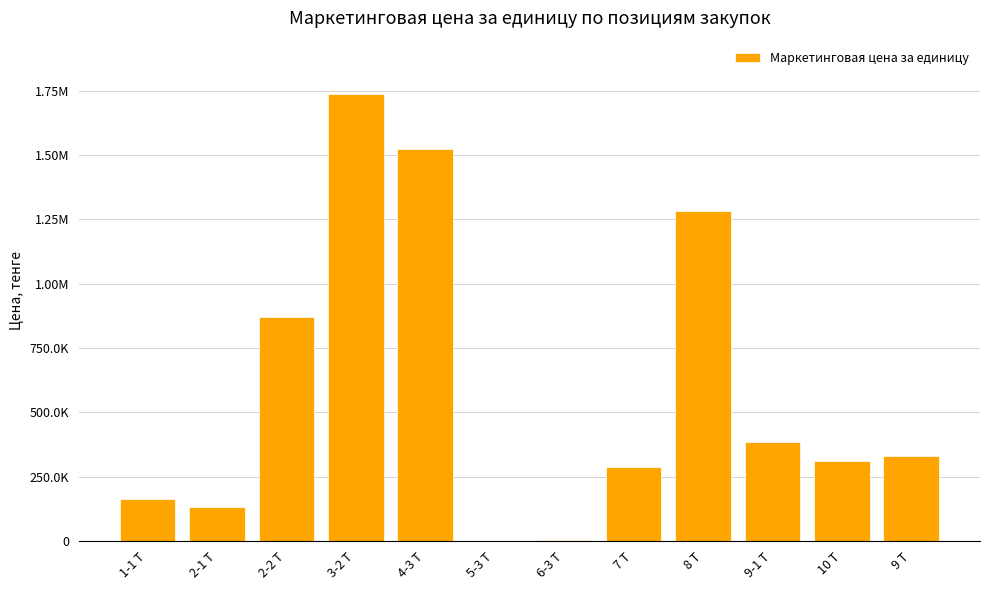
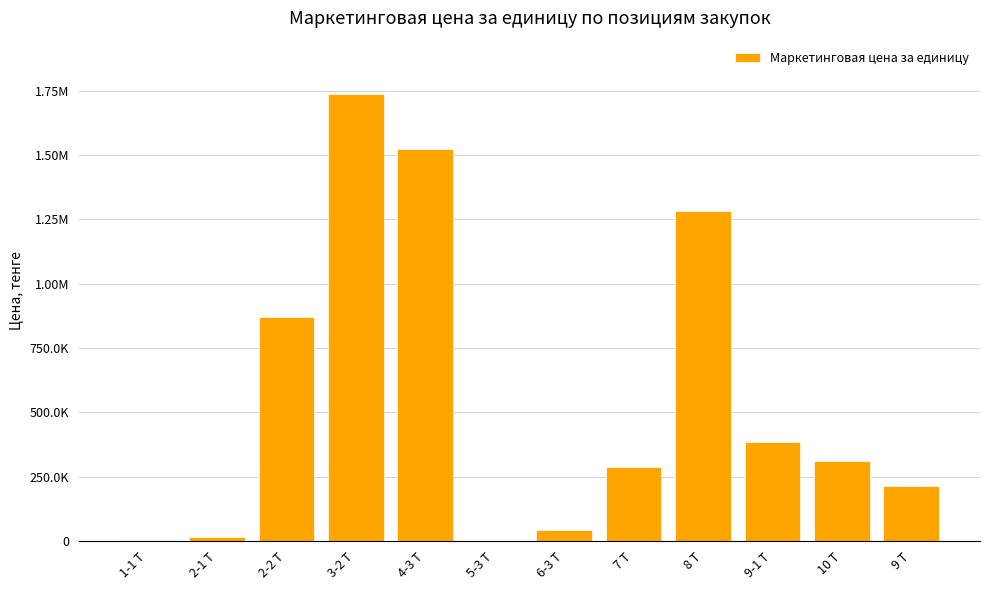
  {
-   "1-1 Т": 160000,
-   "2-1 Т": 130000,
+   "1-1 Т": 0,
+   "2-1 Т": 10000,
    "2-2 Т": 870000,
    "3-2 Т": 1740000,
    "4-3 Т": 1520000,
-   "6-3 Т": 0,
+   "6-3 Т": 40000,
    "7 Т": 290000,
    "8 Т": 1280000,
    "9-1 Т": 380000,
    "10 Т": 310000,
-   "9 Т": 330000
+   "9 Т": 210000
  }
